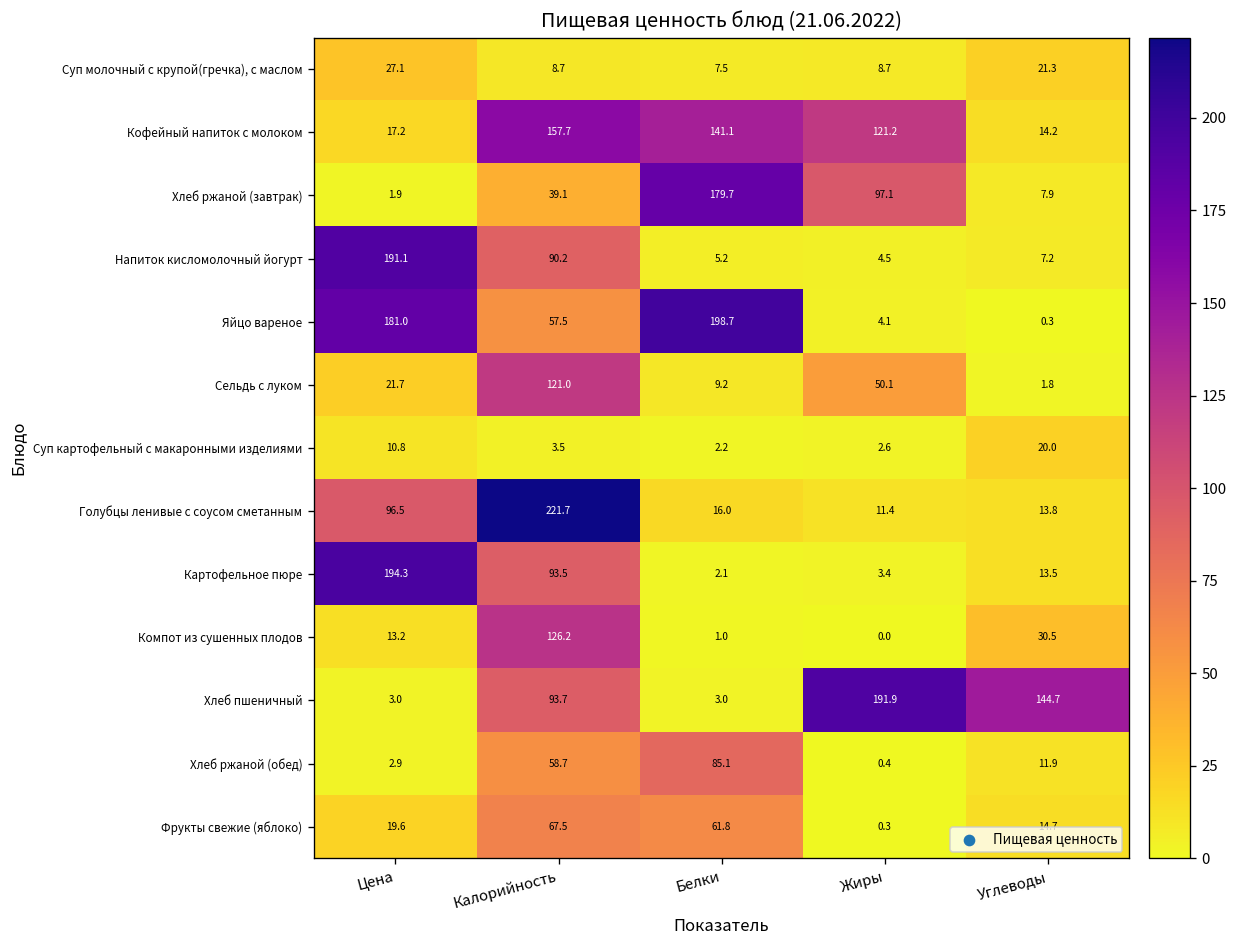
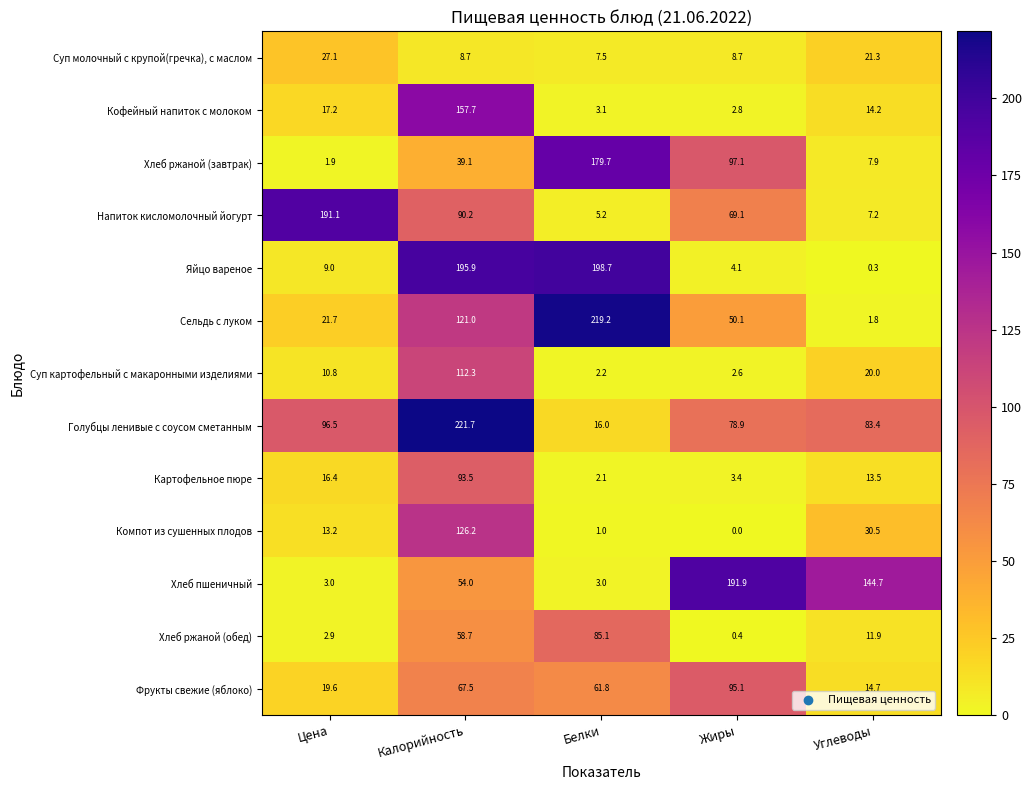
  {
    "Суп молочный с крупой(гречка), с маслом": {
      "Цена": 27.1,
      "Калорийность": 8.7,
      "Белки": 7.5,
      "Жиры": 8.7,
      "Углеводы": 21.3
    },
    "Кофейный напиток с молоком": {
      "Цена": 17.2,
      "Калорийность": 157.7,
-     "Белки": 141.1,
-     "Жиры": 121.2,
+     "Белки": 3.1,
+     "Жиры": 2.8,
      "Углеводы": 14.2
    },
    "Хлеб ржаной (завтрак)": {
      "Цена": 1.9,
      "Калорийность": 39.1,
      "Белки": 179.7,
      "Жиры": 97.1,
      "Углеводы": 7.9
    },
    "Напиток кисломолочный йогурт": {
      "Цена": 191.1,
      "Калорийность": 90.2,
      "Белки": 5.2,
-     "Жиры": 4.5,
+     "Жиры": 69.1,
      "Углеводы": 7.2
    },
    "Яйцо вареное": {
-     "Цена": 181.0,
-     "Калорийность": 57.5,
+     "Цена": 9.0,
+     "Калорийность": 195.9,
      "Белки": 198.7,
      "Жиры": 4.1,
      "Углеводы": 0.3
    },
    "Сельдь с луком": {
      "Цена": 21.7,
      "Калорийность": 121.0,
-     "Белки": 9.2,
+     "Белки": 219.2,
      "Жиры": 50.1,
      "Углеводы": 1.8
    },
    "Суп картофельный с макаронными изделиями": {
      "Цена": 10.8,
-     "Калорийность": 3.5,
+     "Калорийность": 112.3,
      "Белки": 2.2,
      "Жиры": 2.6,
      "Углеводы": 20.0
    },
    "Голубцы ленивые с соусом сметанным": {
      "Цена": 96.5,
      "Калорийность": 221.7,
      "Белки": 16.0,
-     "Жиры": 11.4,
-     "Углеводы": 13.8
+     "Жиры": 78.9,
+     "Углеводы": 83.4
    },
    "Картофельное пюре": {
-     "Цена": 194.3,
+     "Цена": 16.4,
      "Калорийность": 93.5,
      "Белки": 2.1,
      "Жиры": 3.4,
      "Углеводы": 13.5
    },
    "Компот из сушенных плодов": {
      "Цена": 13.2,
      "Калорийность": 126.2,
      "Белки": 1.0,
      "Жиры": 0.0,
      "Углеводы": 30.5
    },
    "Хлеб пшеничный": {
      "Цена": 3.0,
-     "Калорийность": 93.7,
+     "Калорийность": 54.0,
      "Белки": 3.0,
      "Жиры": 191.9,
      "Углеводы": 144.7
    },
    "Хлеб ржаной (обед)": {
      "Цена": 2.9,
      "Калорийность": 58.7,
      "Белки": 85.1,
      "Жиры": 0.4,
      "Углеводы": 11.9
    },
    "Фрукты свежие (яблоко)": {
      "Цена": 19.6,
      "Калорийность": 67.5,
      "Белки": 61.8,
-     "Жиры": 0.3
+     "Жиры": 95.1
    }
  }
